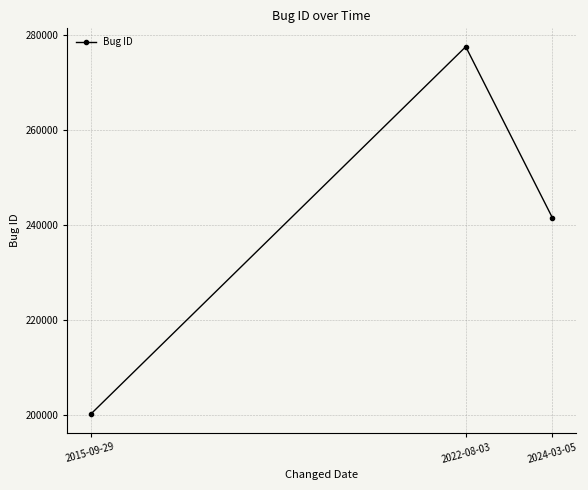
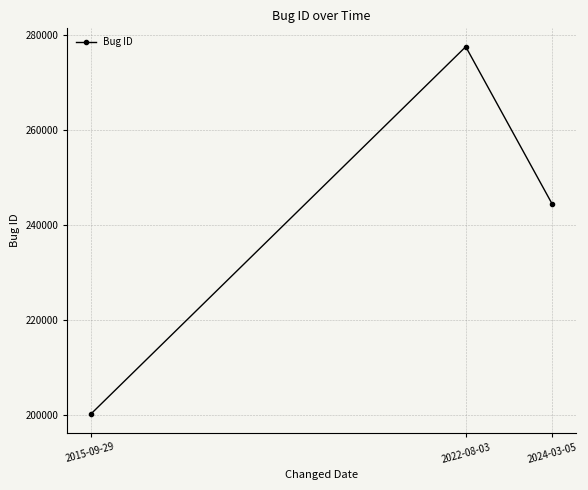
  {
    "2015-09-29": 200000,
    "2022-08-03": 278000,
-   "2024-03-05": 242000
+   "2024-03-05": 244000
  }
